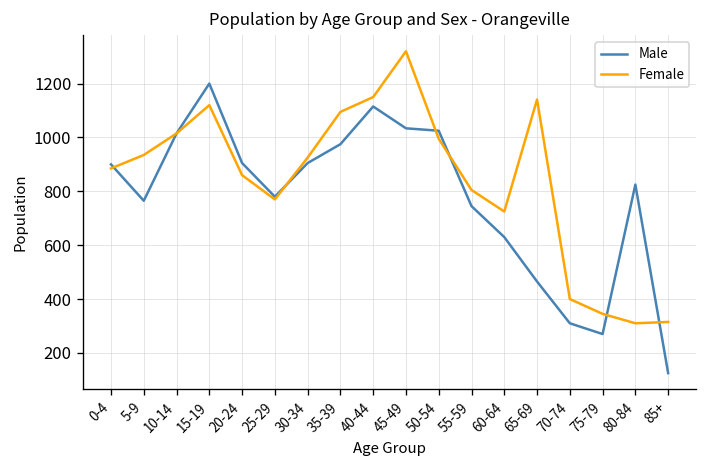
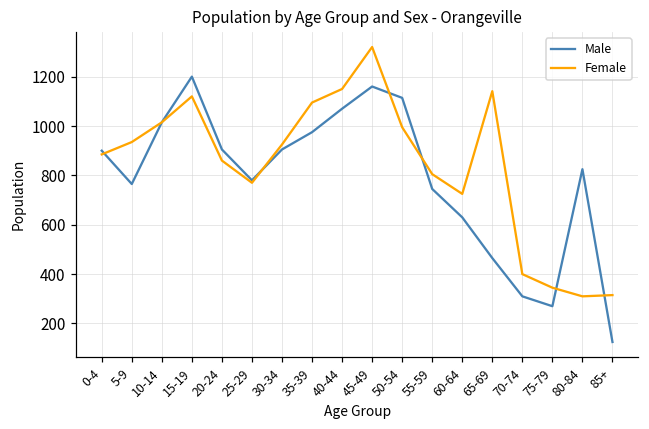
  {
    "Male": {
      "0-4": 900,
      "5-9": 770,
      "15-19": 1200,
      "20-24": 910,
      "30-34": 910,
      "35-39": 980,
-     "40-44": 1120,
-     "45-49": 1030,
-     "50-54": 1030,
+     "40-44": 1070,
+     "45-49": 1160,
+     "50-54": 1110,
      "55-59": 750,
      "60-64": 630,
      "65-69": 470,
      "70-74": 310,
      "75-79": 270,
      "80-84": 830,
      "85+": 130
    },
    "Female": {
      "0-4": 890,
      "5-9": 940,
      "15-19": 1120,
      "20-24": 860,
      "30-34": 930,
      "35-39": 1100,
      "40-44": 1150,
      "45-49": 1320,
      "50-54": 1000,
      "55-59": 810,
      "60-64": 730,
      "65-69": 1140,
      "70-74": 400,
      "75-79": 350,
      "80-84": 310,
      "85+": 320
    }
  }
